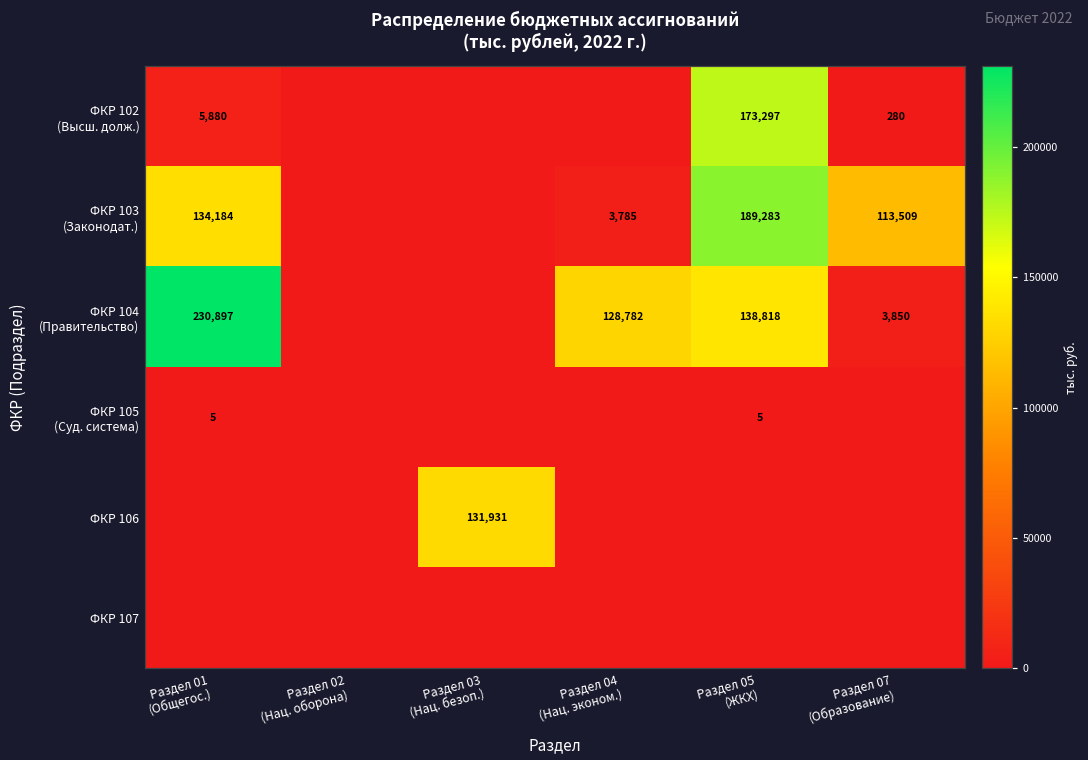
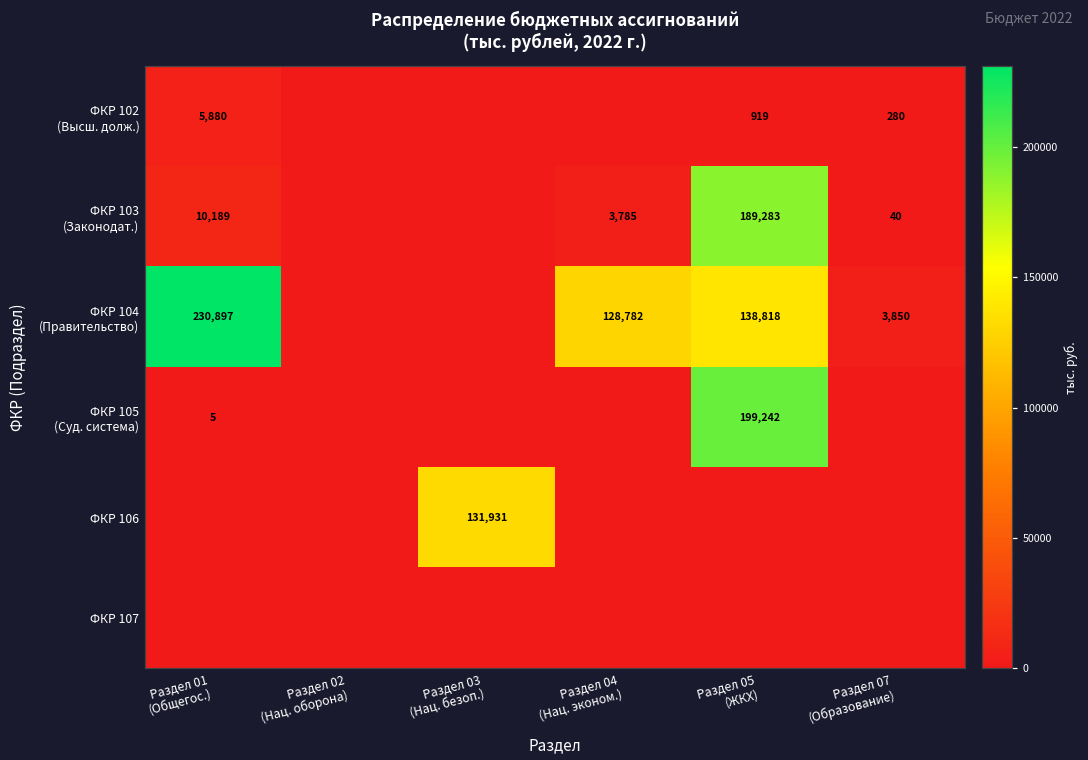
  {
    "ФКР 102 (Высш. долж.)": {
      "Раздел 01 (Общегос.)": "5,880",
-     "Раздел 05 (ЖКХ)": "173,297",
+     "Раздел 05 (ЖКХ)": "919",
      "Раздел 07 (Образование)": "280"
    },
    "ФКР 103 (Законодат.)": {
-     "Раздел 01 (Общегос.)": "134,184",
+     "Раздел 01 (Общегос.)": "10,189",
      "Раздел 04 (Нац. эконом.)": "3,785",
      "Раздел 05 (ЖКХ)": "189,283",
-     "Раздел 07 (Образование)": "113,509"
+     "Раздел 07 (Образование)": "40"
    },
    "ФКР 104 (Правительство)": {
      "Раздел 01 (Общегос.)": "230,897",
      "Раздел 04 (Нац. эконом.)": "128,782",
      "Раздел 05 (ЖКХ)": "138,818",
      "Раздел 07 (Образование)": "3,850"
    },
    "ФКР 105 (Суд. система)": {
      "Раздел 01 (Общегос.)": "5",
-     "Раздел 05 (ЖКХ)": "5"
+     "Раздел 05 (ЖКХ)": "199,242"
    },
    "ФКР 106": {
      "Раздел 03 (Нац. безоп.)": "131,931"
    }
  }
